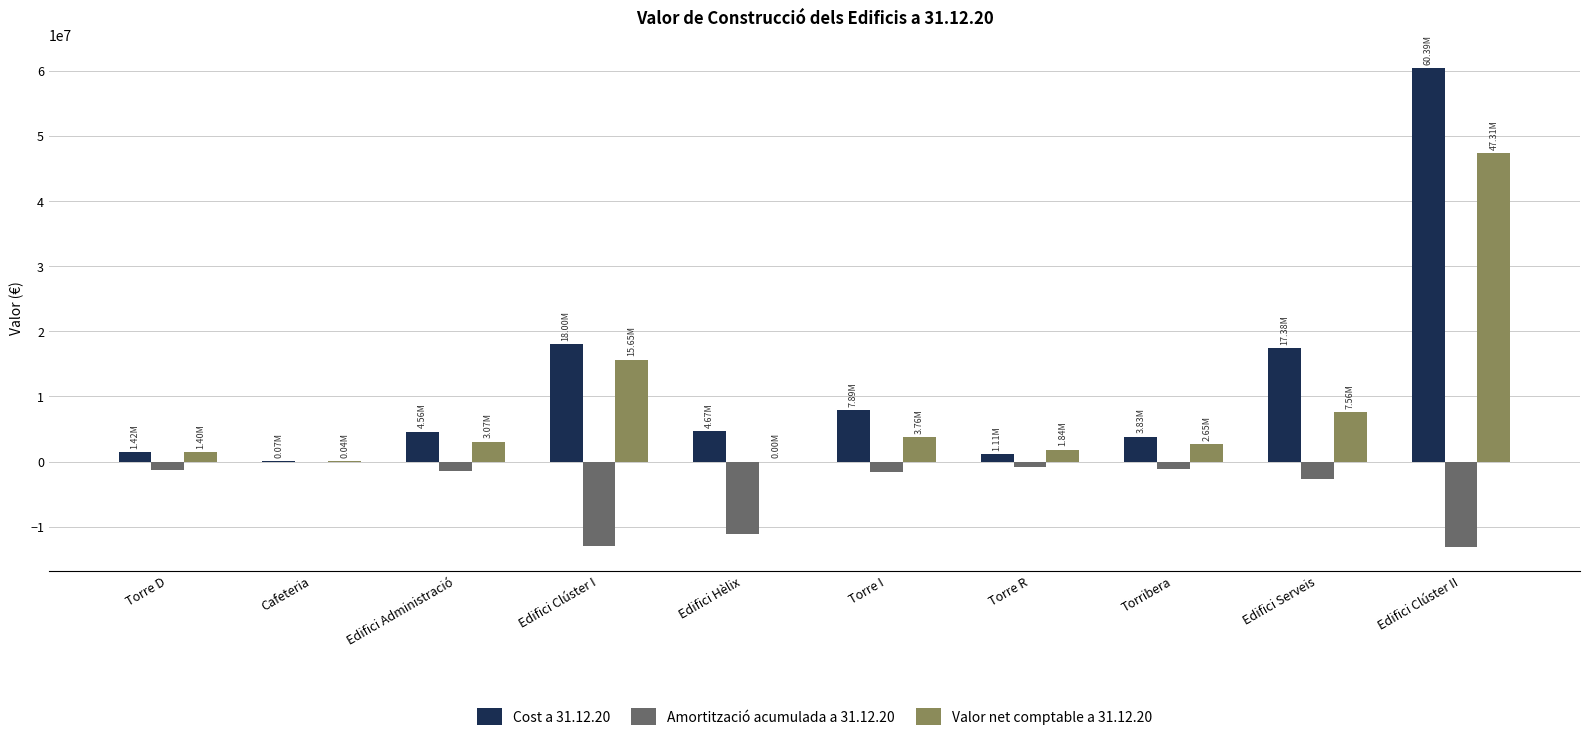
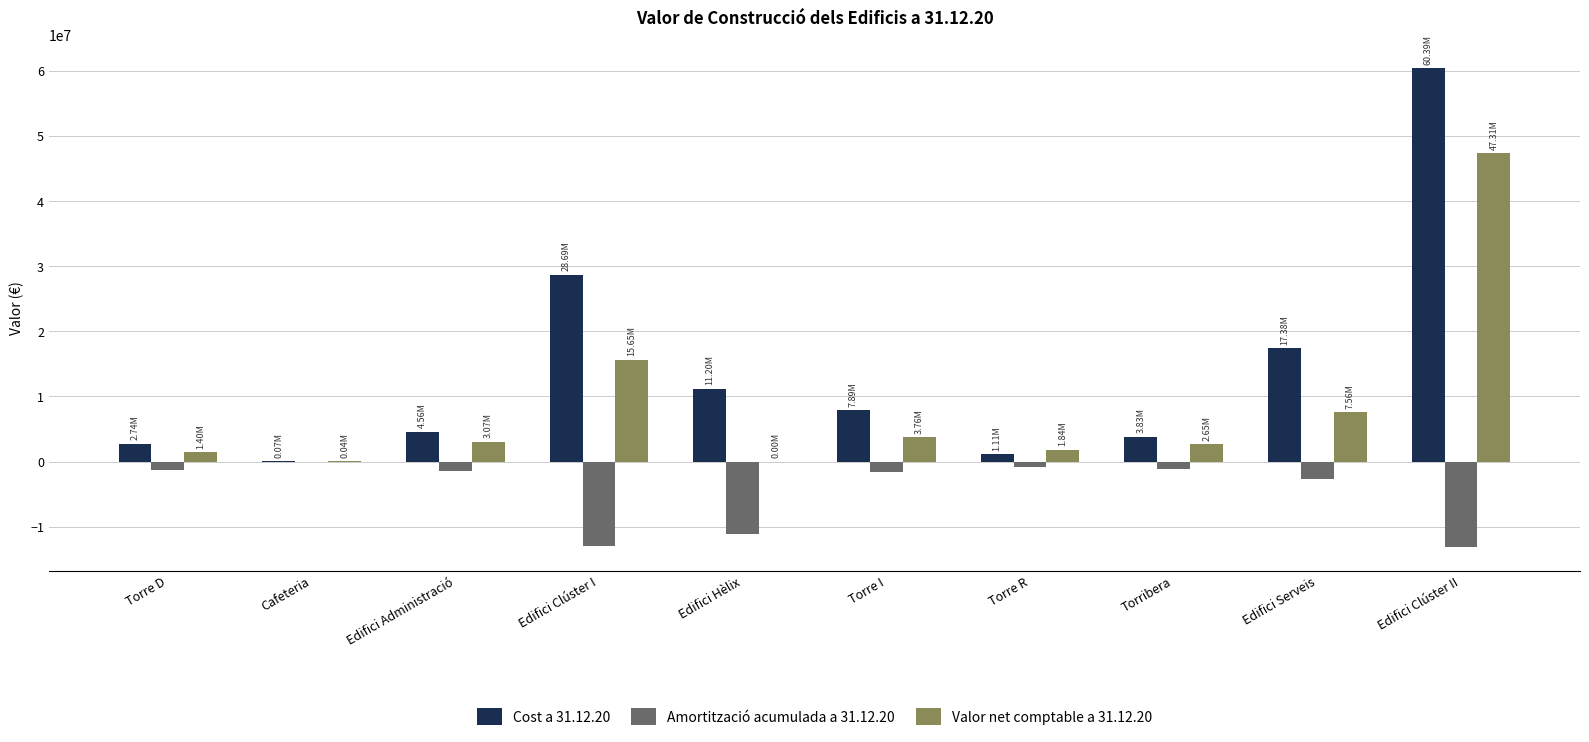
  {
    "Cost a 31.12.20": {
-     "Torre D": "1.42M",
+     "Torre D": "2.74M",
      "Cafeteria": "0.07M",
      "Edifici Administració": "4.56M",
-     "Edifici Clúster I": "18.00M",
-     "Edifici Hèlix": "4.67M",
+     "Edifici Clúster I": "28.69M",
+     "Edifici Hèlix": "11.20M",
      "Torre I": "7.89M",
      "Torre R": "1.11M",
      "Torribera": "3.83M",
      "Edifici Serveis": "17.38M",
      "Edifici Clúster II": "60.39M"
    }
  }
